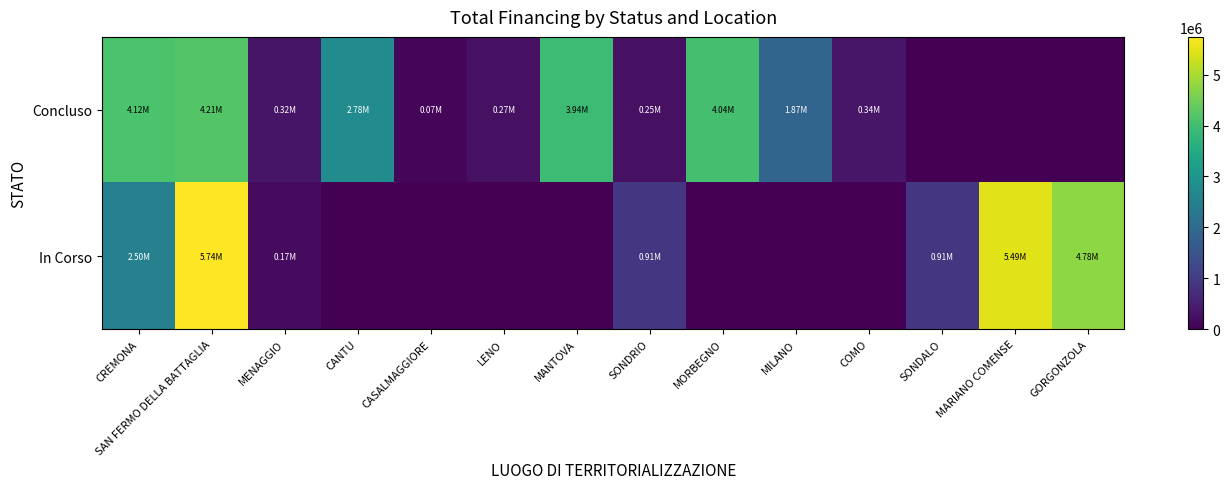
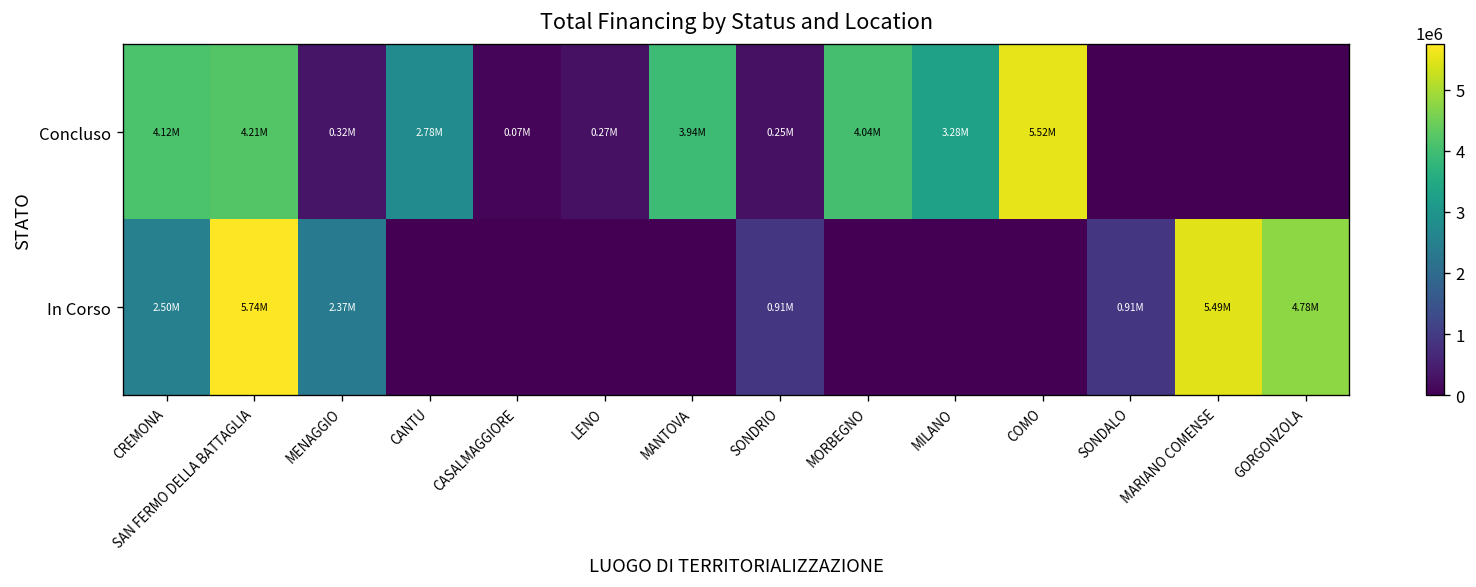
  {
    "Concluso": {
      "CREMONA": "4.12M",
      "SAN FERMO DELLA BATTAGLIA": "4.21M",
      "MENAGGIO": "0.32M",
      "CANTU": "2.78M",
      "CASALMAGGIORE": "0.07M",
      "LENO": "0.27M",
      "MANTOVA": "3.94M",
      "SONDRIO": "0.25M",
      "MORBEGNO": "4.04M",
-     "MILANO": "1.87M",
-     "COMO": "0.34M"
+     "MILANO": "3.28M",
+     "COMO": "5.52M"
    },
    "In Corso": {
      "CREMONA": "2.50M",
      "SAN FERMO DELLA BATTAGLIA": "5.74M",
-     "MENAGGIO": "0.17M",
+     "MENAGGIO": "2.37M",
      "SONDRIO": "0.91M",
      "SONDALO": "0.91M",
      "MARIANO COMENSE": "5.49M",
      "GORGONZOLA": "4.78M"
    }
  }
